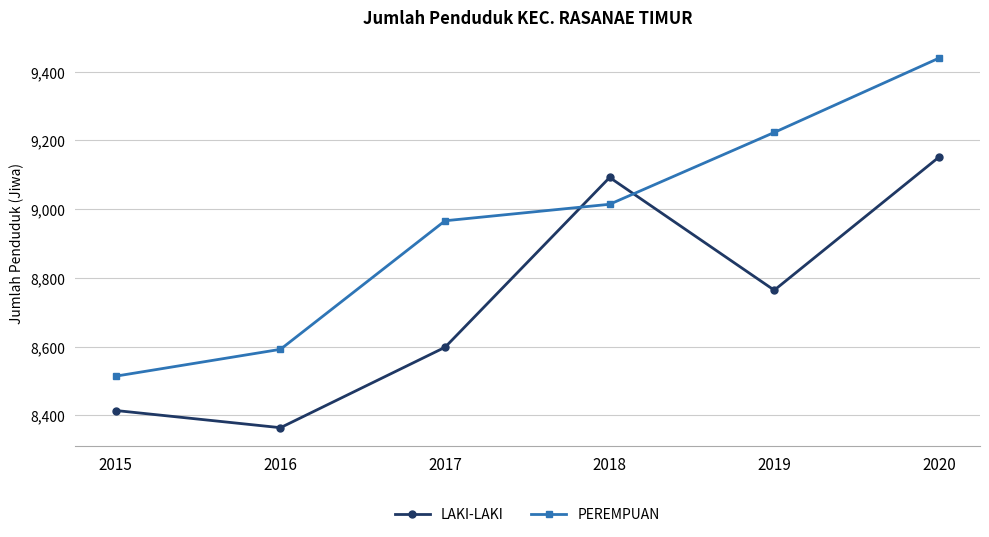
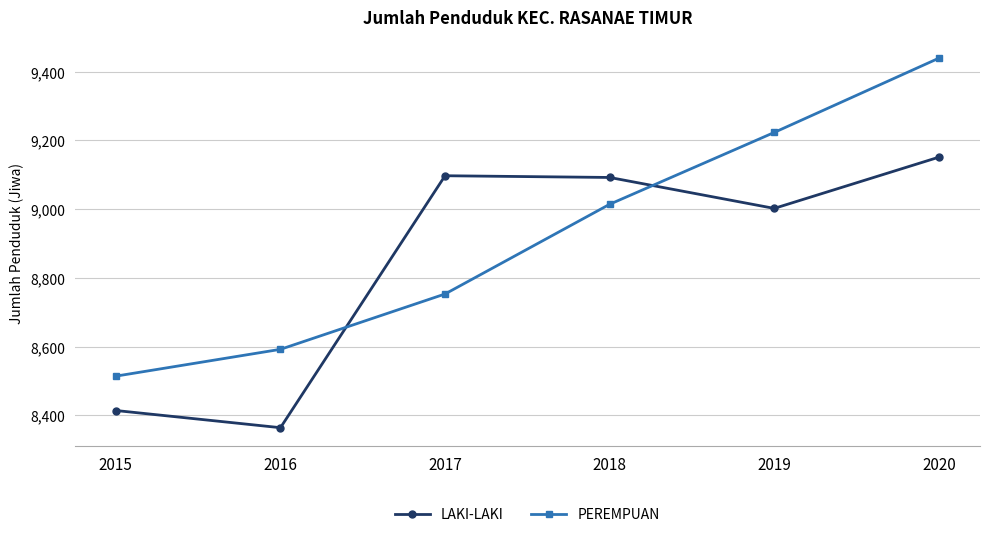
  {
    "LAKI-LAKI": {
      "2015": "8,410",
      "2016": "8,360",
-     "2017": "8,600",
+     "2017": "9,100",
      "2018": "9,090",
-     "2019": "8,760",
+     "2019": "9,000",
      "2020": "9,150"
    },
    "PEREMPUAN": {
      "2015": "8,510",
      "2016": "8,590",
-     "2017": "8,970",
+     "2017": "8,750",
      "2018": "9,010",
      "2019": "9,220",
      "2020": "9,440"
    }
  }
